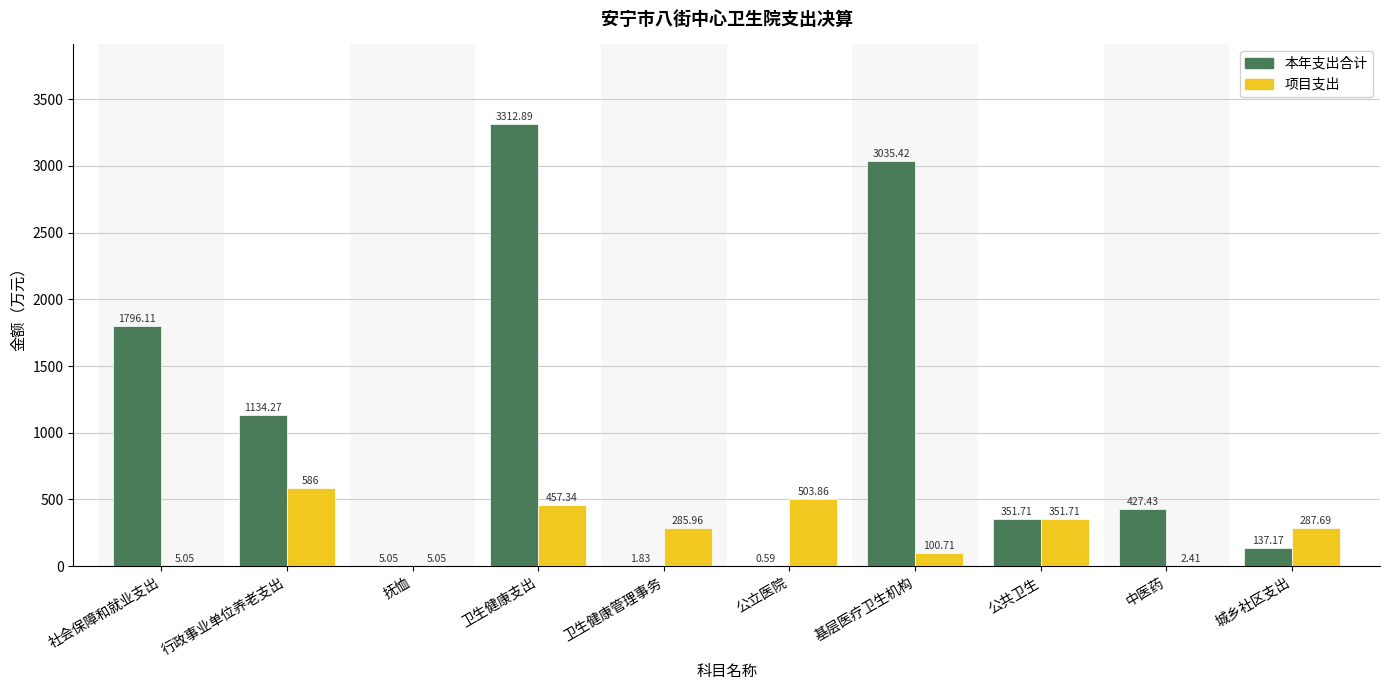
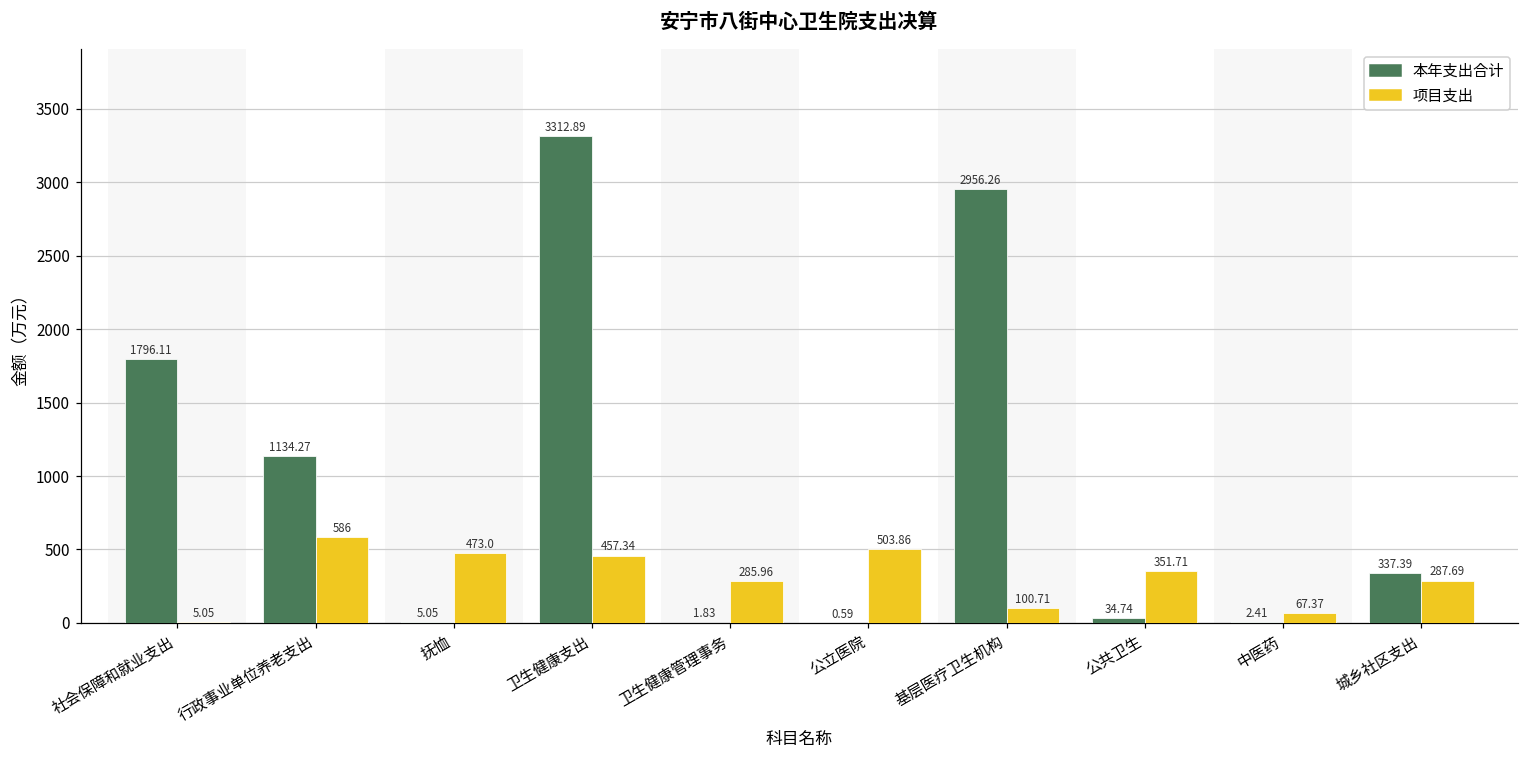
  {
    "本年支出合计": {
      "社会保障和就业支出": 1796.11,
      "行政事业单位养老支出": 1134.27,
      "抚恤": 5.05,
      "卫生健康支出": 3312.89,
      "卫生健康管理事务": 1.83,
      "公立医院": 0.59,
-     "基层医疗卫生机构": 3035.42,
-     "公共卫生": 351.71,
-     "中医药": 427.43,
-     "城乡社区支出": 137.17
+     "基层医疗卫生机构": 2956.26,
+     "公共卫生": 34.74,
+     "中医药": 2.41,
+     "城乡社区支出": 337.39
    },
    "项目支出": {
      "社会保障和就业支出": 5.05,
      "行政事业单位养老支出": 586,
-     "抚恤": 5.05,
+     "抚恤": 473.0,
      "卫生健康支出": 457.34,
      "卫生健康管理事务": 285.96,
      "公立医院": 503.86,
      "基层医疗卫生机构": 100.71,
      "公共卫生": 351.71,
-     "中医药": 2.41,
+     "中医药": 67.37,
      "城乡社区支出": 287.69
    }
  }
